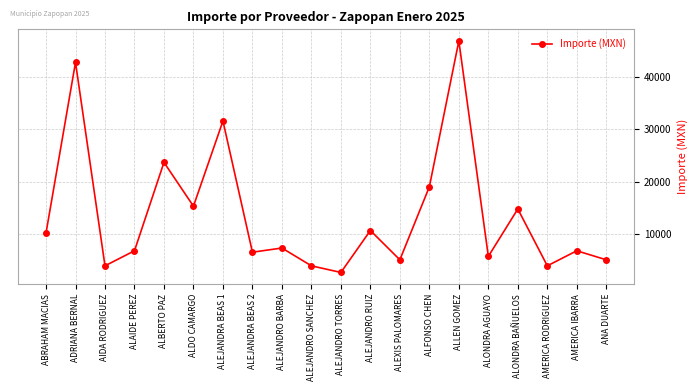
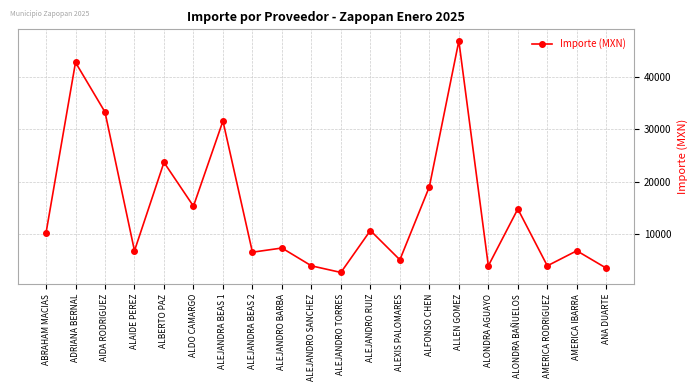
  {
    "ABRAHAM MACIAS": 10000,
    "ADRIANA BERNAL": 43000,
-   "AIDA RODRIGUEZ": 4000,
+   "AIDA RODRIGUEZ": 33000,
    "ALAIDE PEREZ": 7000,
    "ALBERTO PAZ": 24000,
    "ALDO CAMARGO": 15000,
    "ALEJANDRA BEAS 1": 32000,
    "ALEJANDRA BEAS 2": 7000,
    "ALEJANDRO BARBA": 7000,
    "ALEJANDRO SANCHEZ": 4000,
    "ALEJANDRO TORRES": 3000,
    "ALEJANDRO RUIZ": 11000,
    "ALEXIS PALOMARES": 5000,
    "ALFONSO CHEN": 19000,
    "ALLEN GOMEZ": 47000,
-   "ALONDRA AGUAYO": 6000,
+   "ALONDRA AGUAYO": 4000,
    "ALONDRA BAÑUELOS": 15000,
    "AMERICA RODRIGUEZ": 4000,
    "AMERICA IBARRA": 7000,
-   "ANA DUARTE": 5000
+   "ANA DUARTE": 4000
  }
